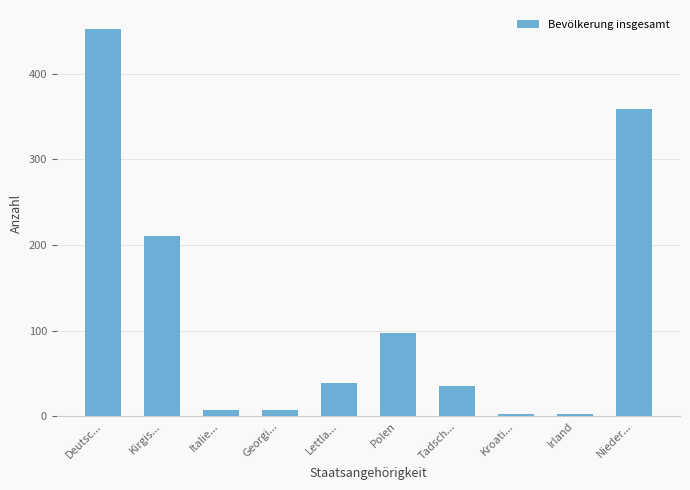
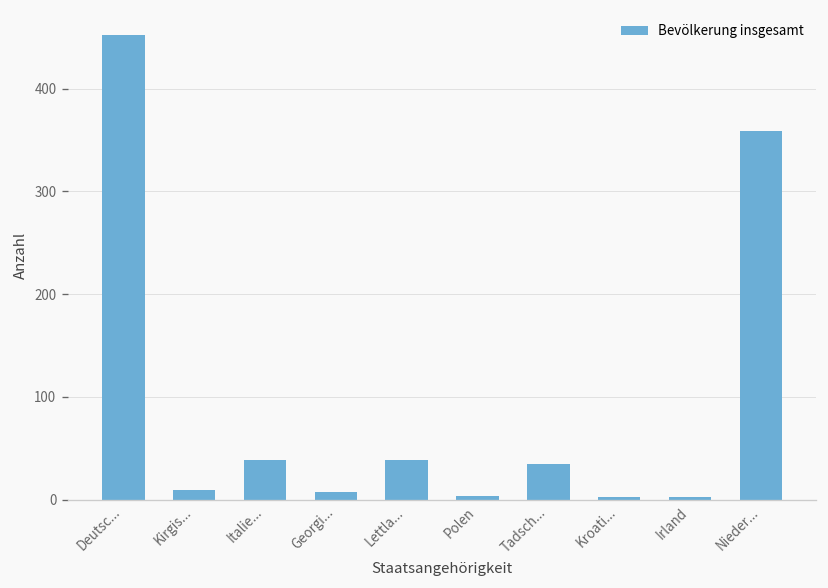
  {
    "Deutsc...": 450,
-   "Kirgis...": 210,
-   "Italie...": 10,
+   "Kirgis...": 10,
+   "Italie...": 40,
    "Georgi...": 10,
    "Lettla...": 40,
-   "Polen": 100,
+   "Polen": 0,
    "Tadsch...": 40,
    "Kroati...": 0,
    "Irland": 0,
    "Nieder...": 360
  }
